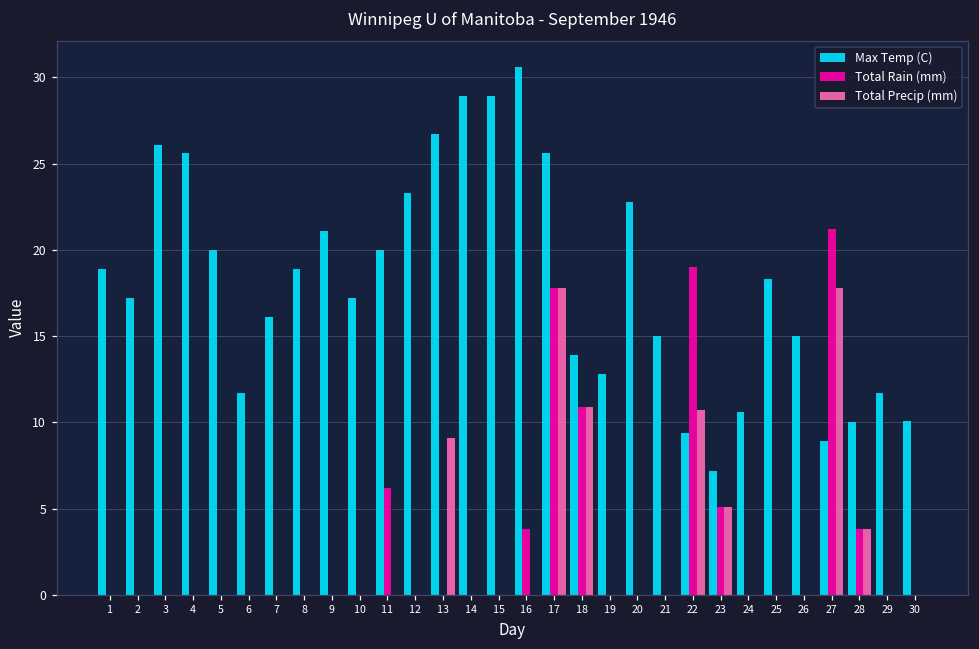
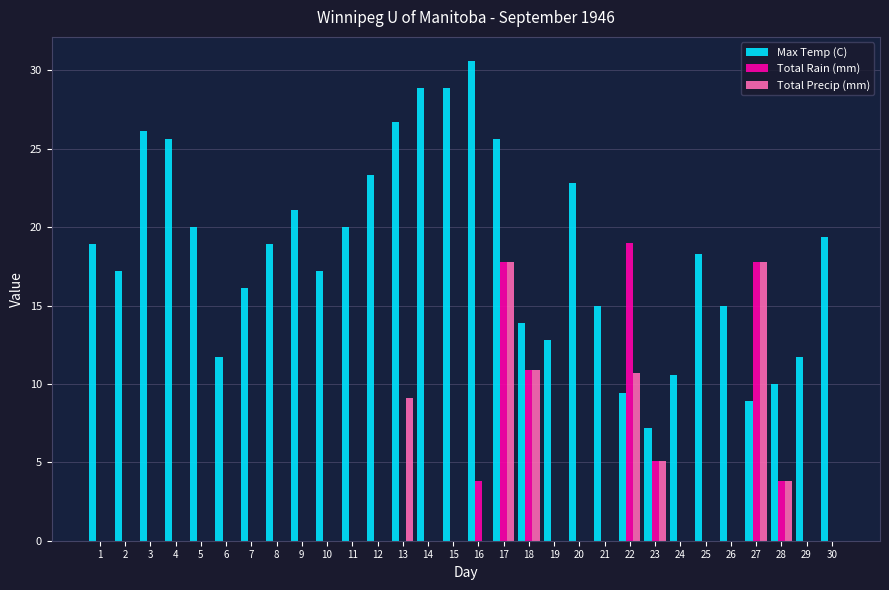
  {
    "Max Temp (C)": {
      "1": 18.9,
      "2": 17.2,
      "3": 26.1,
      "4": 25.6,
      "5": 20.0,
      "6": 11.7,
      "7": 16.1,
      "8": 18.9,
      "9": 21.1,
      "10": 17.2,
      "11": 20.0,
      "12": 23.3,
      "13": 26.7,
      "14": 28.9,
      "15": 28.9,
      "16": 30.6,
      "17": 25.6,
      "18": 13.9,
      "19": 12.8,
      "20": 22.8,
      "21": 15.0,
      "22": 9.4,
      "23": 7.2,
      "24": 10.6,
      "25": 18.3,
      "26": 15.0,
      "27": 8.9,
      "28": 10.0,
      "29": 11.7,
-     "30": 10.1
+     "30": 19.4
    },
    "Total Rain (mm)": {
      "1": 0.0,
      "2": 0.0,
      "3": 0.0,
      "4": 0.0,
      "5": 0.0,
      "6": 0.0,
      "7": 0.0,
      "8": 0.0,
      "9": 0.0,
      "10": 0.0,
-     "11": 6.2,
+     "11": 0.0,
      "12": 0.0,
      "13": 0.0,
      "14": 0.0,
      "15": 0.0,
      "16": 3.8,
      "17": 17.8,
      "18": 10.9,
      "19": 0.0,
      "20": 0.0,
      "21": 0.0,
      "22": 19.0,
      "23": 5.1,
      "24": 0.0,
      "25": 0.0,
      "26": 0.0,
-     "27": 21.2,
+     "27": 17.8,
      "28": 3.8,
      "29": 0.0,
      "30": 0.0
    },
    "Total Precip (mm)": {
      "1": 0.0,
      "2": 0.0,
      "3": 0.0,
      "4": 0.0,
      "5": 0.0,
      "6": 0.0,
      "7": 0.0,
      "8": 0.0,
      "9": 0.0,
      "10": 0.0,
      "11": 0.0,
      "12": 0.0,
      "13": 9.1,
      "14": 0.0,
      "15": 0.0,
      "16": 0.0,
      "17": 17.8,
      "18": 10.9,
      "19": 0.0,
      "20": 0.0,
      "21": 0.0,
      "22": 10.7,
      "23": 5.1,
      "24": 0.0,
      "25": 0.0,
      "26": 0.0,
      "27": 17.8,
      "28": 3.8,
      "29": 0.0,
      "30": 0.0
    }
  }
